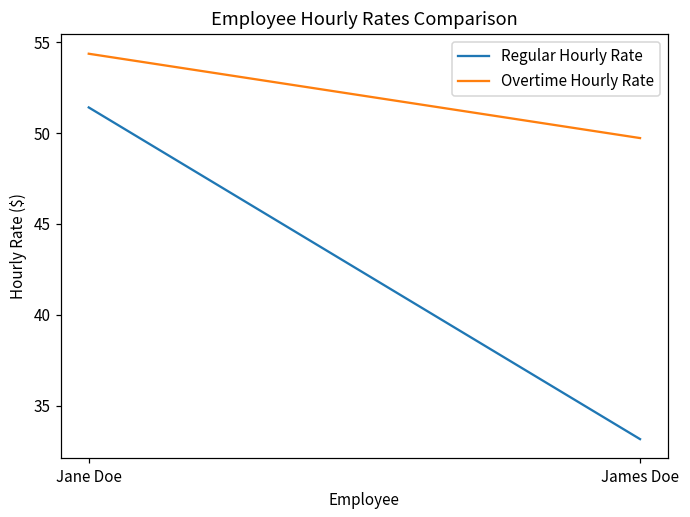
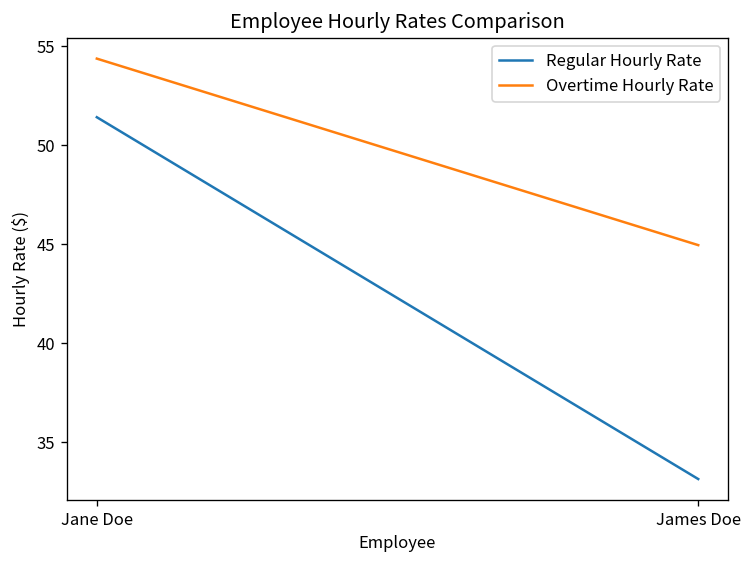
  {
    "Regular Hourly Rate": {
      "Jane Doe": 51.4,
      "James Doe": 33.1
    },
    "Overtime Hourly Rate": {
      "Jane Doe": 54.4,
-     "James Doe": 49.7
+     "James Doe": 45.0
    }
  }
